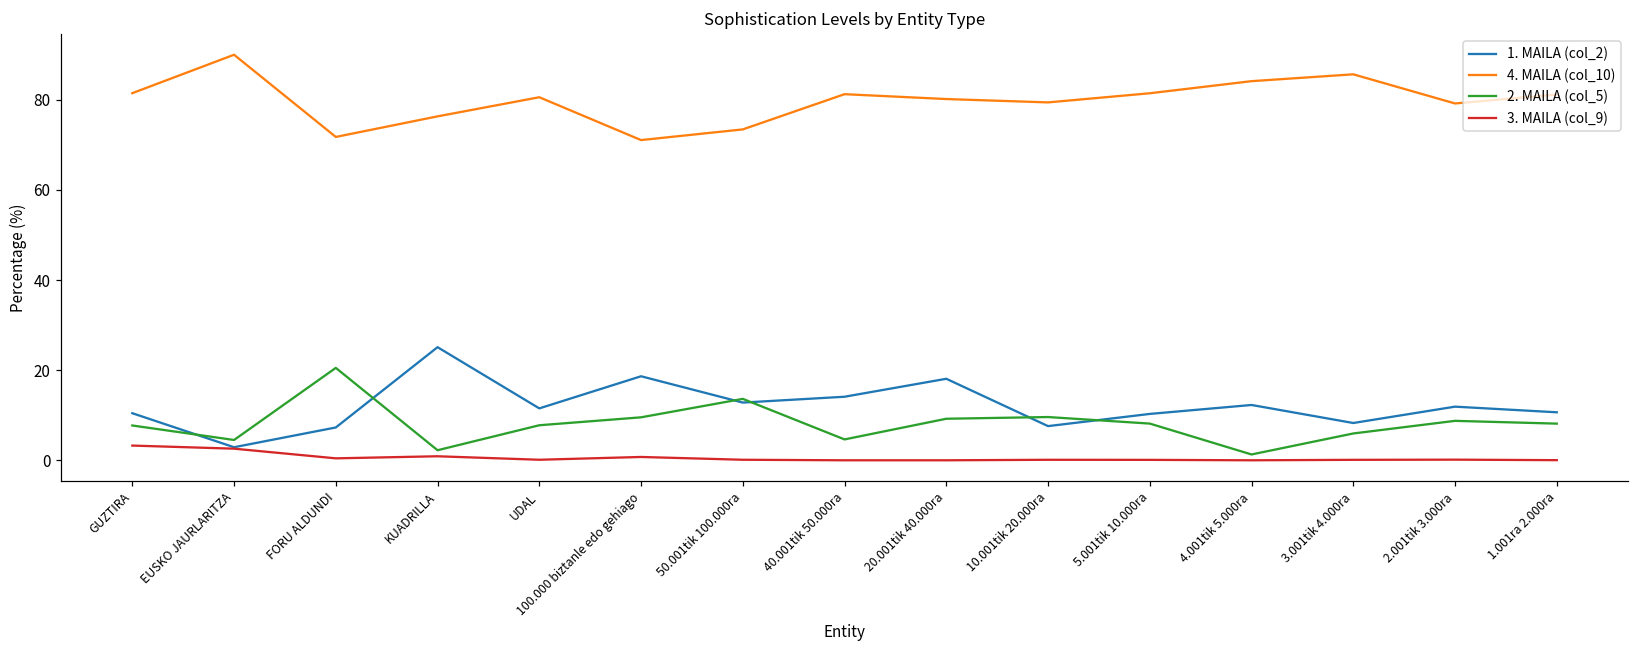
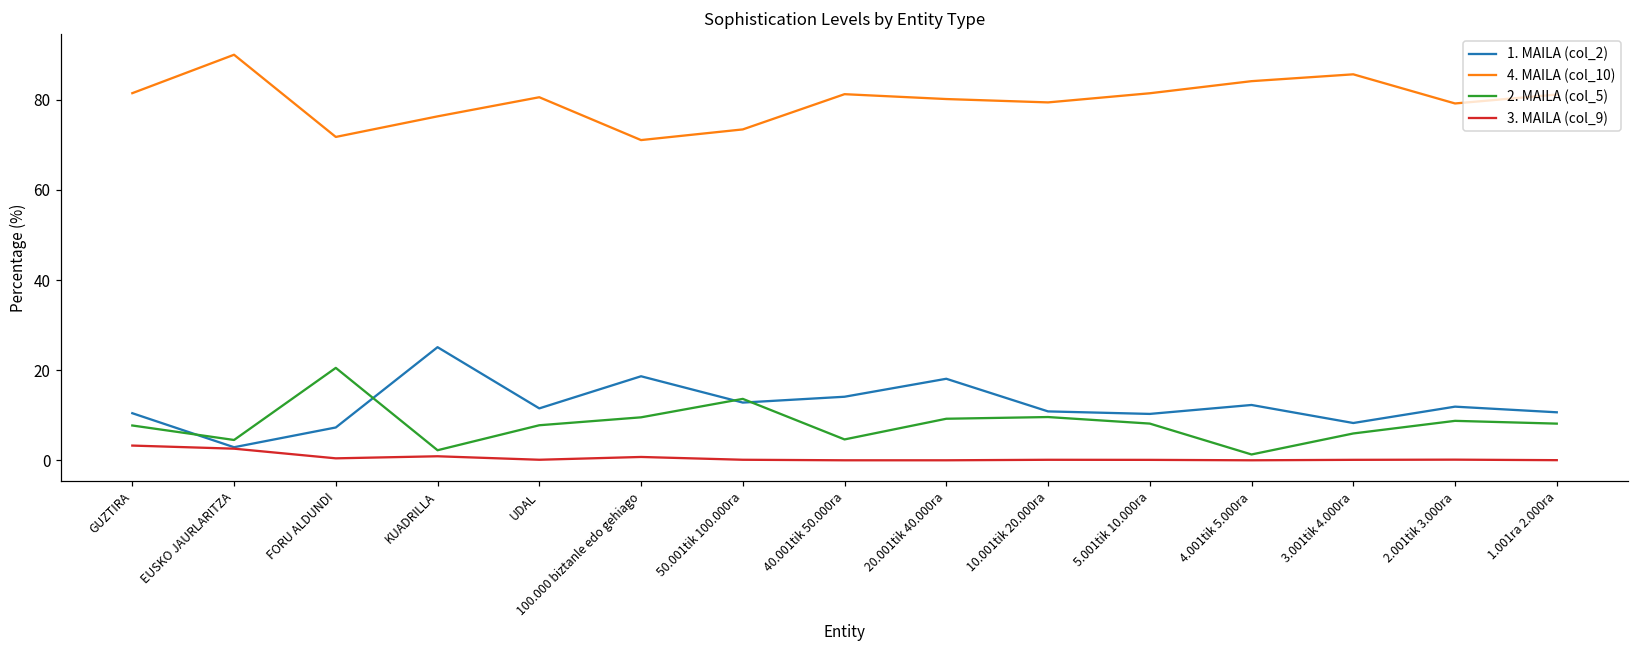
  {
    "1. MAILA (col_2)": {
      "GUZTIRA": 10,
      "FORU ALDUNDI": 7,
      "KUADRILLA": 25,
      "UDAL": 12,
      "100.000 biztanle edo gehiago": 19,
      "50.001tik 100.000ra": 13,
      "40.001tik 50.000ra": 14,
      "20.001tik 40.000ra": 18,
-     "10.001tik 20.000ra": 8,
+     "10.001tik 20.000ra": 11,
      "5.001tik 10.000ra": 10,
      "4.001tik 5.000ra": 12,
      "3.001tik 4.000ra": 8,
      "2.001tik 3.000ra": 12,
      "1.001ra 2.000ra": 11
    },
    "4. MAILA (col_10)": {
      "GUZTIRA": 81,
      "EUSKO JAURLARITZA": 90,
      "FORU ALDUNDI": 72,
      "KUADRILLA": 76,
      "UDAL": 81,
      "100.000 biztanle edo gehiago": 71,
      "50.001tik 100.000ra": 73,
      "40.001tik 50.000ra": 81,
      "20.001tik 40.000ra": 80,
      "10.001tik 20.000ra": 79,
      "5.001tik 10.000ra": 81,
      "4.001tik 5.000ra": 84,
      "3.001tik 4.000ra": 86,
      "2.001tik 3.000ra": 79
    },
    "2. MAILA (col_5)": {
      "GUZTIRA": 8,
      "EUSKO JAURLARITZA": 5,
      "FORU ALDUNDI": 21,
      "KUADRILLA": 2,
      "UDAL": 8,
      "100.000 biztanle edo gehiago": 10,
      "50.001tik 100.000ra": 14,
      "40.001tik 50.000ra": 5,
      "20.001tik 40.000ra": 9,
      "10.001tik 20.000ra": 10,
      "5.001tik 10.000ra": 8,
      "4.001tik 5.000ra": 1,
      "3.001tik 4.000ra": 6,
      "2.001tik 3.000ra": 9,
      "1.001ra 2.000ra": 8
    },
    "3. MAILA (col_9)": {
      "GUZTIRA": 3,
      "FORU ALDUNDI": 0,
      "KUADRILLA": 1,
      "UDAL": 0,
      "100.000 biztanle edo gehiago": 1,
      "50.001tik 100.000ra": 0,
      "40.001tik 50.000ra": 0,
      "20.001tik 40.000ra": 0,
      "10.001tik 20.000ra": 0,
      "5.001tik 10.000ra": 0,
      "4.001tik 5.000ra": 0,
      "3.001tik 4.000ra": 0,
      "2.001tik 3.000ra": 0,
      "1.001ra 2.000ra": 0
    }
  }
